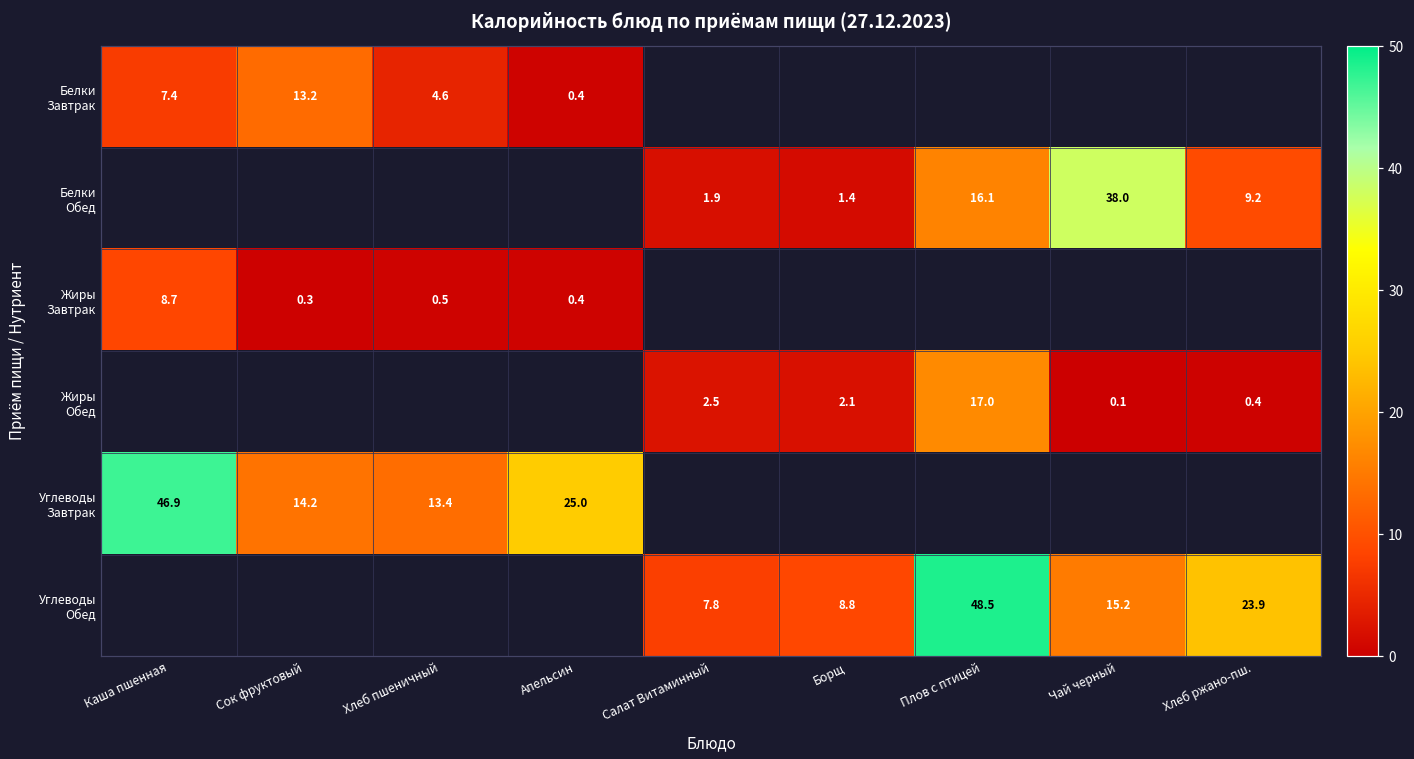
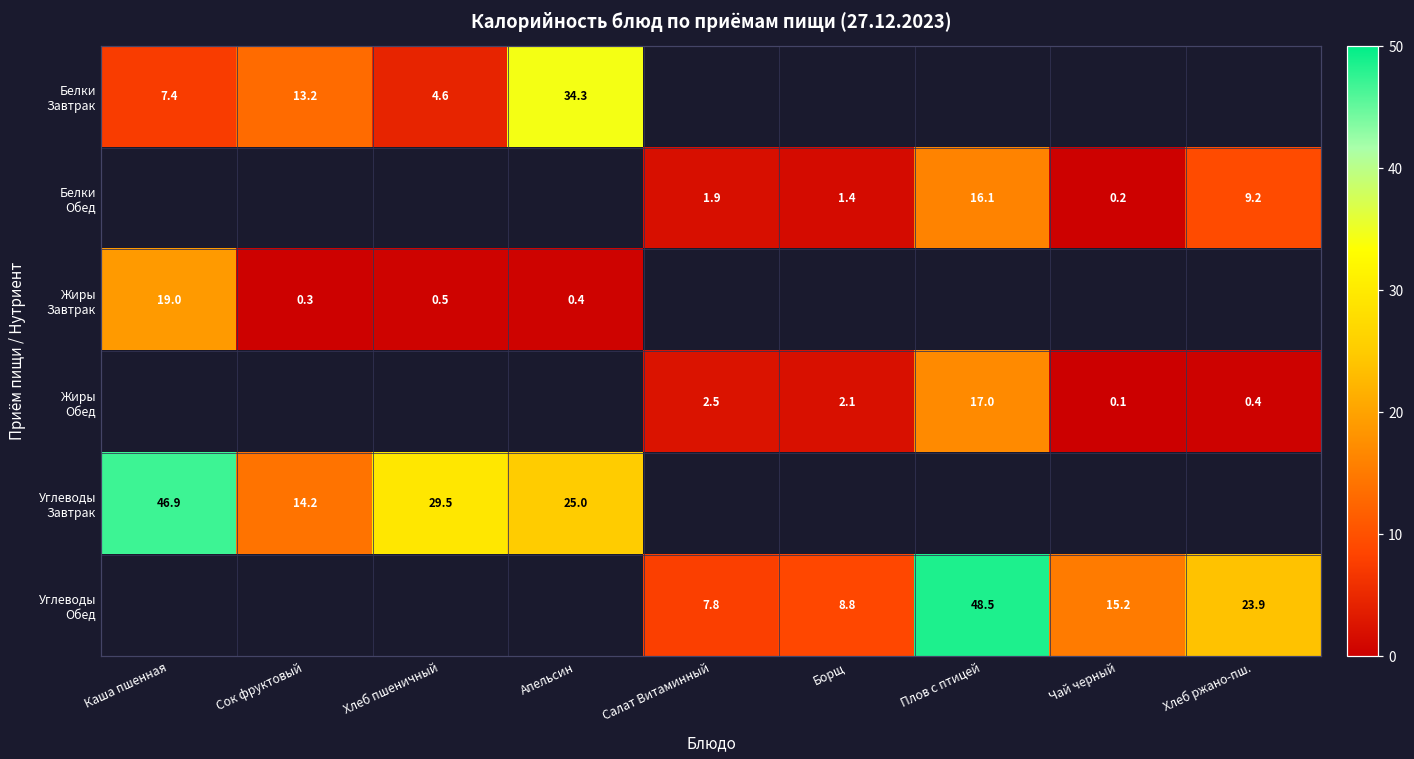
  {
    "Белки Завтрак": {
      "Каша пшенная": 7.4,
      "Сок фруктовый": 13.2,
      "Хлеб пшеничный": 4.6,
-     "Апельсин": 0.4
+     "Апельсин": 34.3
    },
    "Белки Обед": {
      "Салат Витаминный": 1.9,
      "Борщ": 1.4,
      "Плов с птицей": 16.1,
-     "Чай черный": 38.0,
+     "Чай черный": 0.2,
      "Хлеб ржано-пш.": 9.2
    },
    "Жиры Завтрак": {
-     "Каша пшенная": 8.7,
+     "Каша пшенная": 19.0,
      "Сок фруктовый": 0.3,
      "Хлеб пшеничный": 0.5,
      "Апельсин": 0.4
    },
    "Жиры Обед": {
      "Салат Витаминный": 2.5,
      "Борщ": 2.1,
      "Плов с птицей": 17.0,
      "Чай черный": 0.1,
      "Хлеб ржано-пш.": 0.4
    },
    "Углеводы Завтрак": {
      "Каша пшенная": 46.9,
      "Сок фруктовый": 14.2,
-     "Хлеб пшеничный": 13.4,
+     "Хлеб пшеничный": 29.5,
      "Апельсин": 25.0
    },
    "Углеводы Обед": {
      "Салат Витаминный": 7.8,
      "Борщ": 8.8,
      "Плов с птицей": 48.5,
      "Чай черный": 15.2,
      "Хлеб ржано-пш.": 23.9
    }
  }
